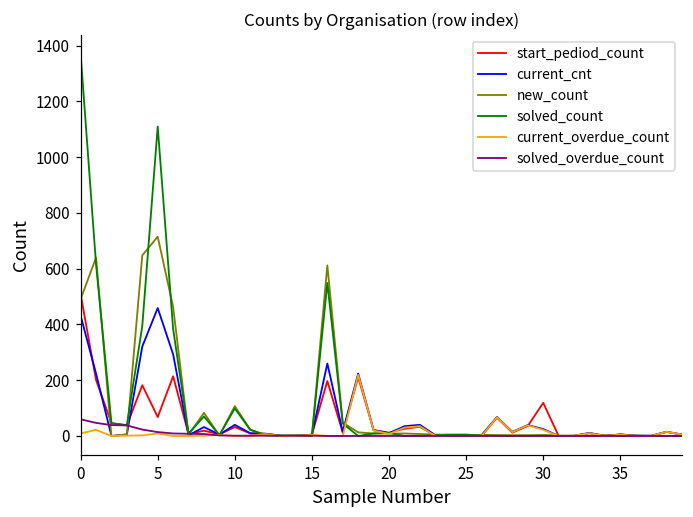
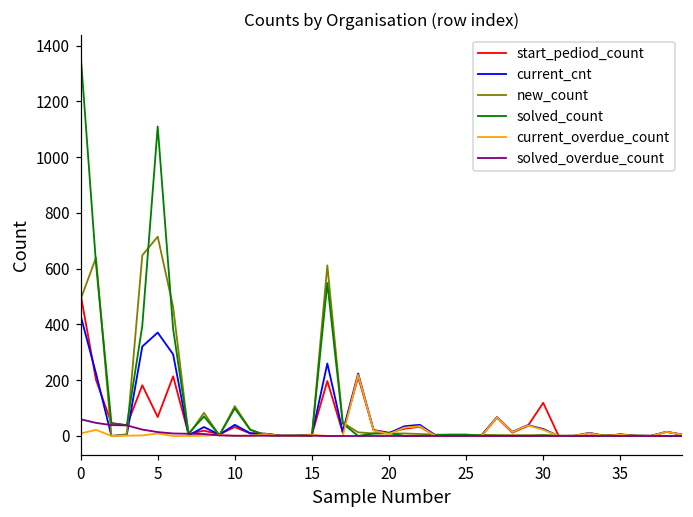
  {
    "start_pediod_count": {
      "0": 510,
      "5": 70,
      "30": 120
    },
    "current_cnt": {
      "0": 430,
-     "5": 460
+     "5": 370
    },
    "new_count": {
      "0": 490,
      "5": 720
    },
    "solved_count": {
      "0": 1370,
      "5": 1110
    },
    "current_overdue_count": {
      "0": 10
    },
    "solved_overdue_count": {
      "0": 60
    }
  }
